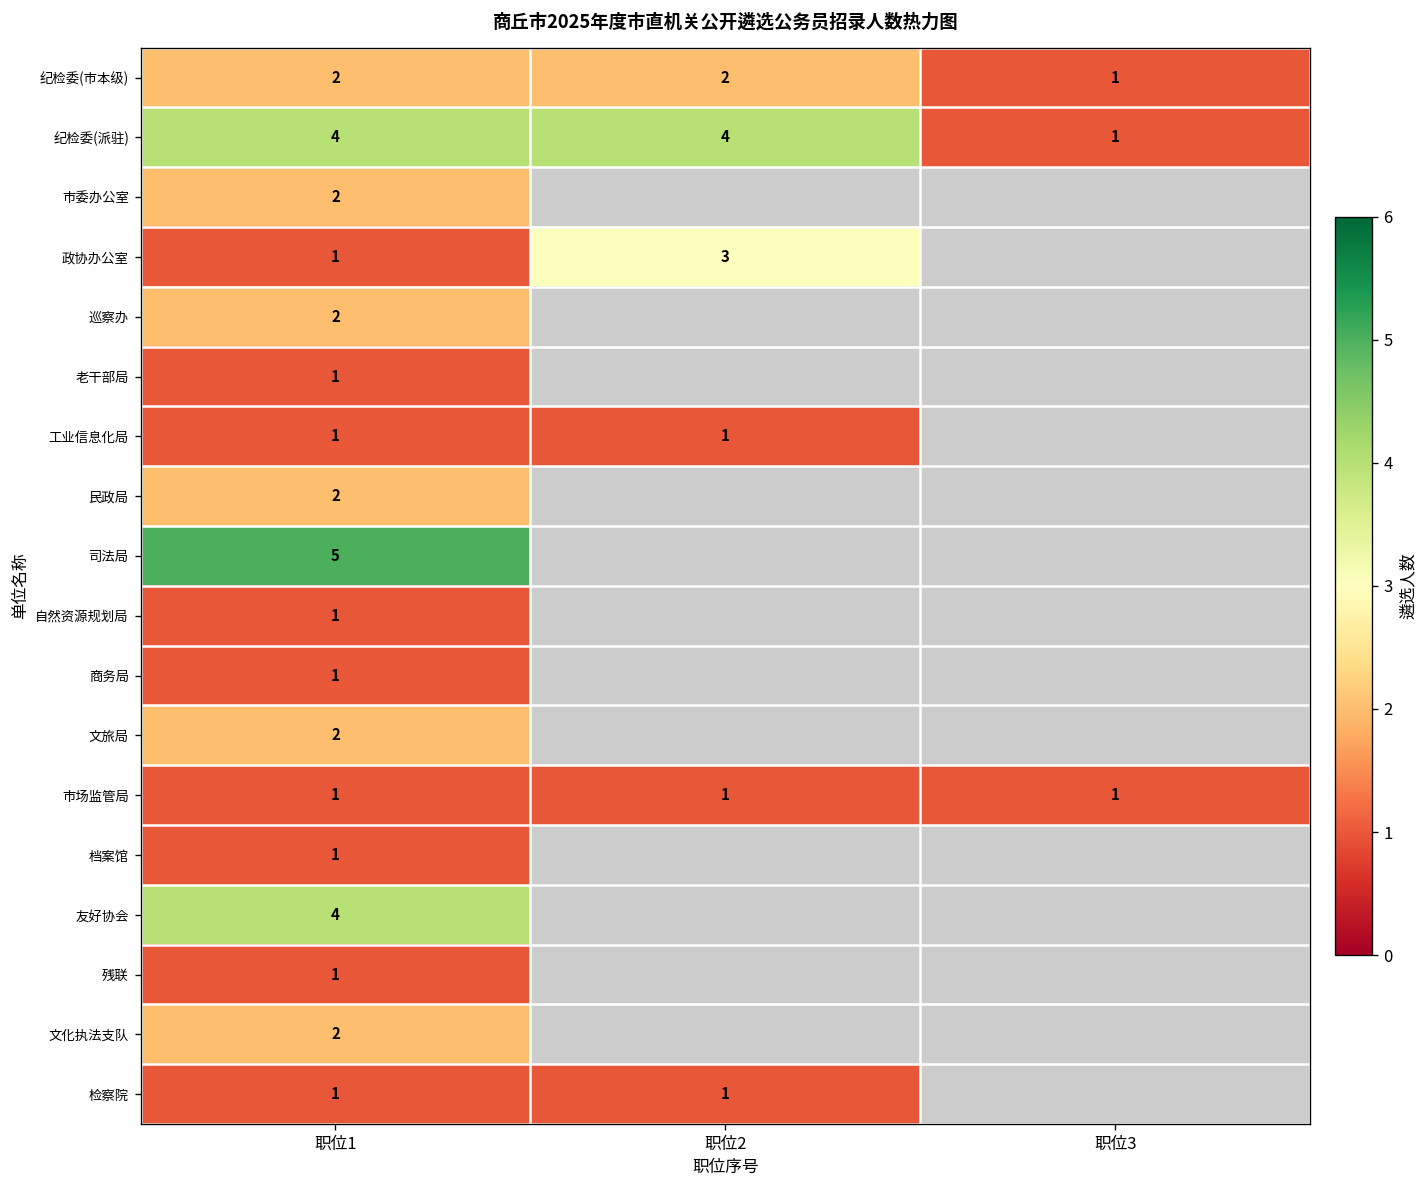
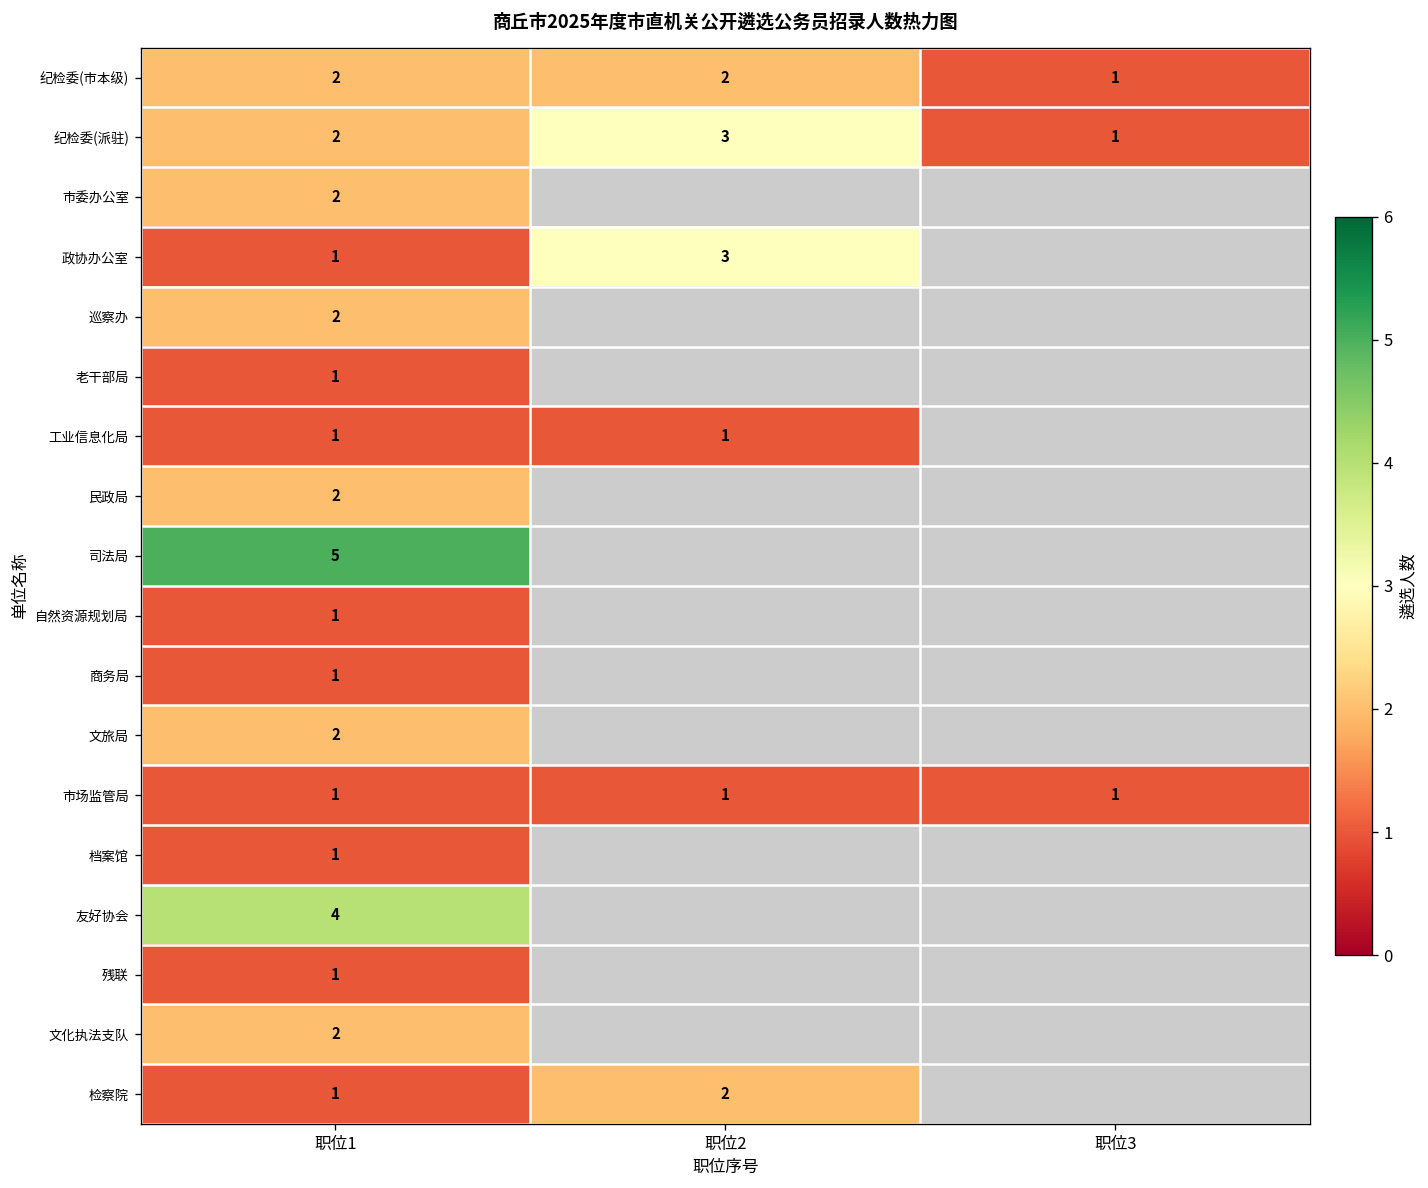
  {
    "纪检委(市本级)": {
      "职位1": 2,
      "职位2": 2,
      "职位3": 1
    },
    "纪检委(派驻)": {
-     "职位1": 4,
-     "职位2": 4,
+     "职位1": 2,
+     "职位2": 3,
      "职位3": 1
    },
    "市委办公室": {
      "职位1": 2
    },
    "政协办公室": {
      "职位1": 1,
      "职位2": 3
    },
    "巡察办": {
      "职位1": 2
    },
    "老干部局": {
      "职位1": 1
    },
    "工业信息化局": {
      "职位1": 1,
      "职位2": 1
    },
    "民政局": {
      "职位1": 2
    },
    "司法局": {
      "职位1": 5
    },
    "自然资源规划局": {
      "职位1": 1
    },
    "商务局": {
      "职位1": 1
    },
    "文旅局": {
      "职位1": 2
    },
    "市场监管局": {
      "职位1": 1,
      "职位2": 1,
      "职位3": 1
    },
    "档案馆": {
      "职位1": 1
    },
    "友好协会": {
      "职位1": 4
    },
    "残联": {
      "职位1": 1
    },
    "文化执法支队": {
      "职位1": 2
    },
    "检察院": {
      "职位1": 1,
-     "职位2": 1
+     "职位2": 2
    }
  }
